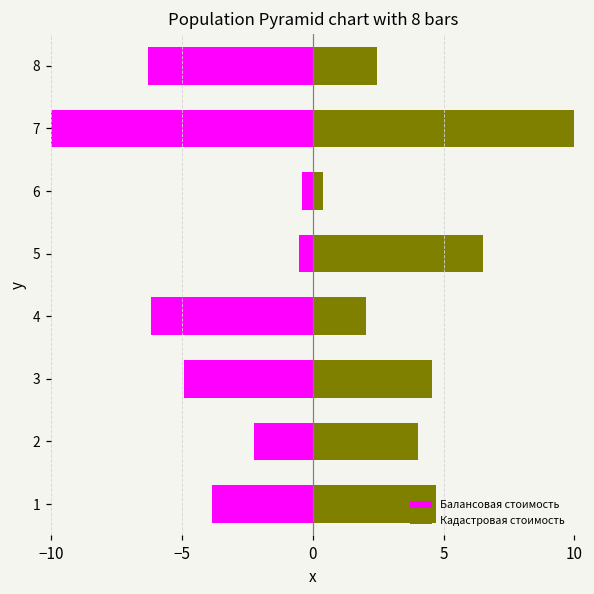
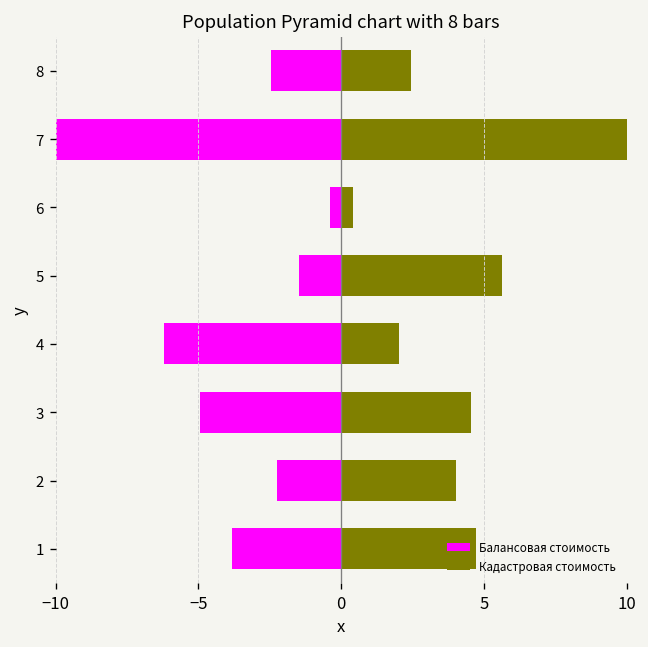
  {
    "Балансовая стоимость": {
-     "8": -6.3,
+     "8": -2.4,
      "7": -10.0,
      "6": -0.4,
-     "5": -0.5,
+     "5": -1.5,
      "4": -6.2,
      "3": -4.9,
      "2": -2.2,
      "1": -3.8
    },
    "Кадастровая стоимость": {
      "8": 2.4,
      "7": 10.0,
      "6": 0.4,
-     "5": 6.5,
+     "5": 5.7,
      "4": 2.0,
      "3": 4.5,
      "2": 4.0,
      "1": 4.7
    }
  }
